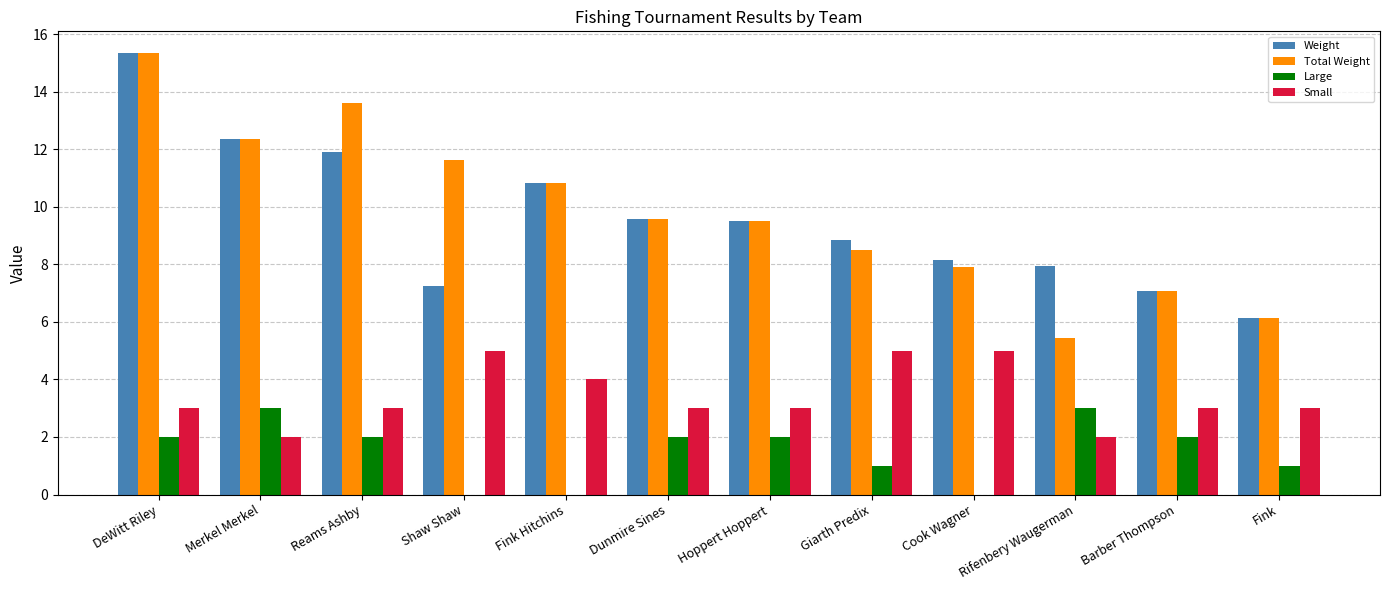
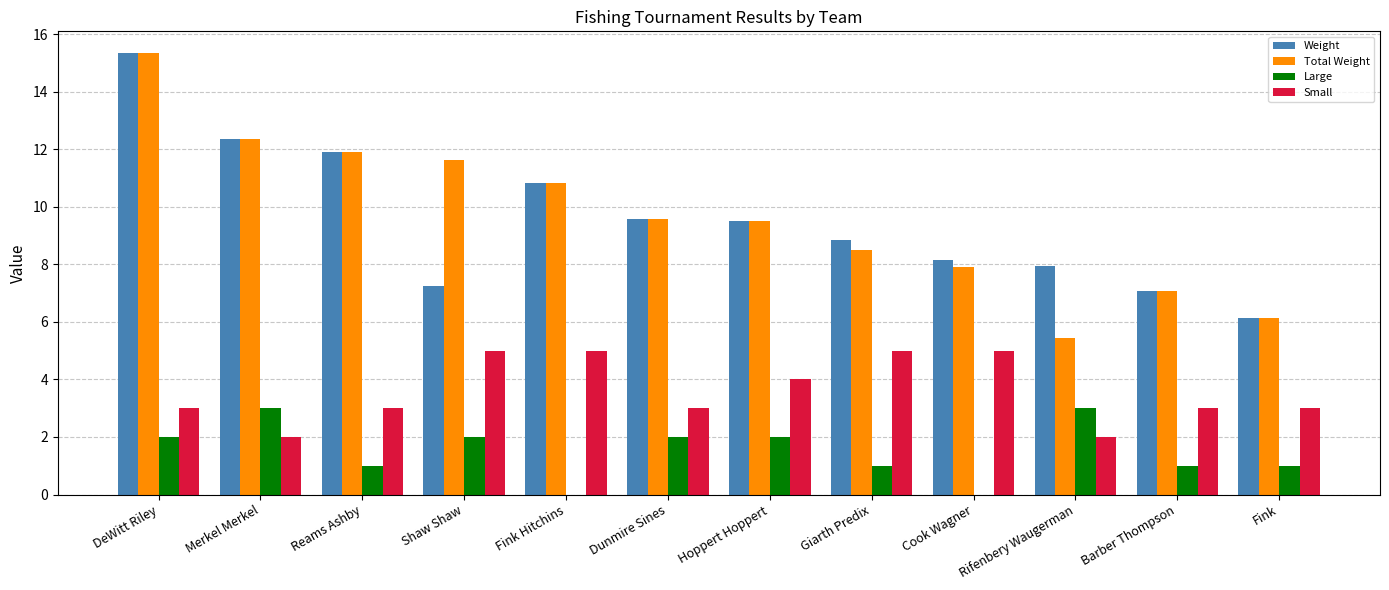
  {
    "Weight": {
      "DeWitt Riley": 15.3,
      "Merkel Merkel": 12.4,
      "Reams Ashby": 11.9,
      "Shaw Shaw": 7.2,
      "Fink Hitchins": 10.8,
      "Dunmire Sines": 9.6,
      "Hoppert Hoppert": 9.5,
      "Giarth Predix": 8.8,
      "Cook Wagner": 8.2,
      "Rifenbery Waugerman": 7.9,
      "Barber Thompson": 7.1,
      "Fink": 6.2
    },
    "Total Weight": {
      "DeWitt Riley": 15.3,
      "Merkel Merkel": 12.4,
-     "Reams Ashby": 13.6,
+     "Reams Ashby": 11.9,
      "Shaw Shaw": 11.6,
      "Fink Hitchins": 10.8,
      "Dunmire Sines": 9.6,
      "Hoppert Hoppert": 9.5,
      "Giarth Predix": 8.5,
      "Cook Wagner": 7.9,
      "Rifenbery Waugerman": 5.4,
      "Barber Thompson": 7.1,
      "Fink": 6.2
    },
    "Large": {
      "DeWitt Riley": 2,
      "Merkel Merkel": 3,
-     "Reams Ashby": 2,
-     "Shaw Shaw": 0,
+     "Reams Ashby": 1,
+     "Shaw Shaw": 2,
      "Fink Hitchins": 0,
      "Dunmire Sines": 2,
      "Hoppert Hoppert": 2,
      "Giarth Predix": 1,
      "Cook Wagner": 0,
      "Rifenbery Waugerman": 3,
-     "Barber Thompson": 2,
+     "Barber Thompson": 1,
      "Fink": 1
    },
    "Small": {
      "DeWitt Riley": 3,
      "Merkel Merkel": 2,
      "Reams Ashby": 3,
      "Shaw Shaw": 5,
-     "Fink Hitchins": 4,
+     "Fink Hitchins": 5,
      "Dunmire Sines": 3,
-     "Hoppert Hoppert": 3,
+     "Hoppert Hoppert": 4,
      "Giarth Predix": 5,
      "Cook Wagner": 5,
      "Rifenbery Waugerman": 2,
      "Barber Thompson": 3,
      "Fink": 3
    }
  }
